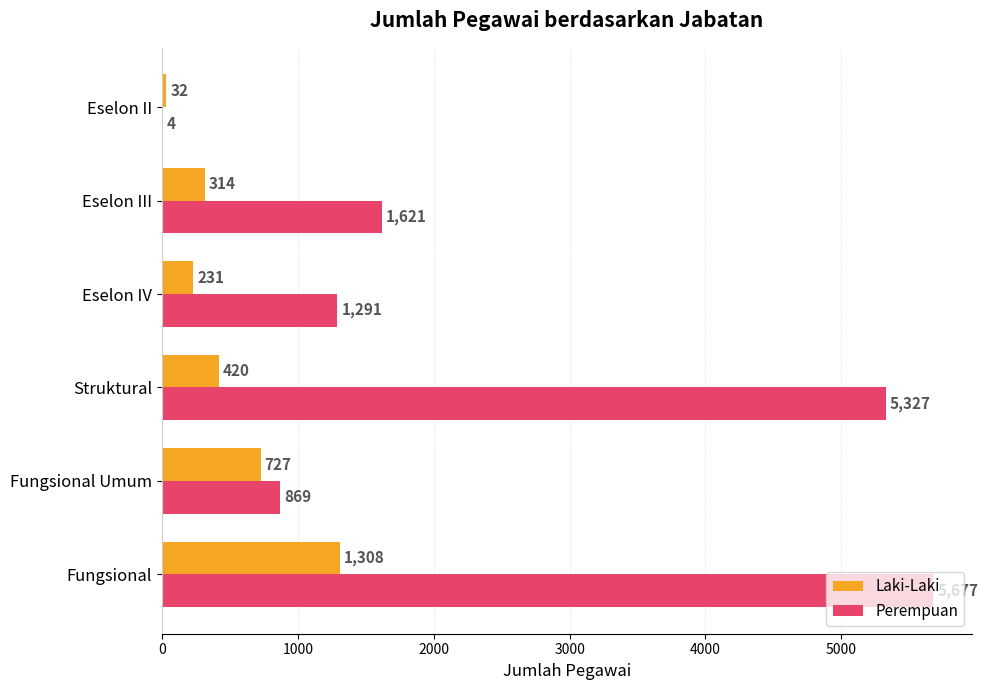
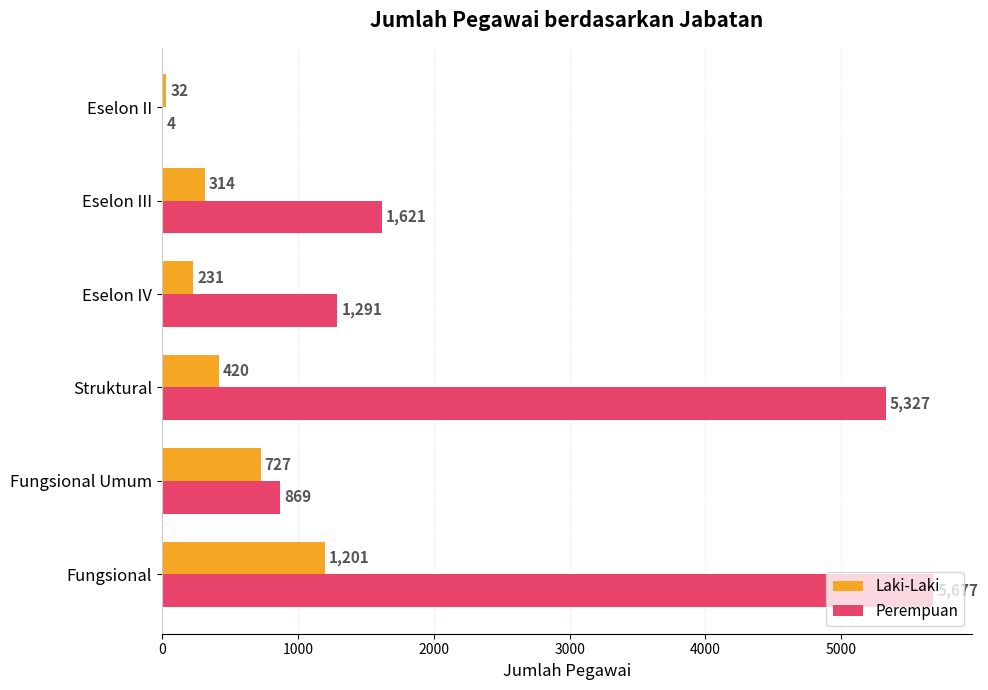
  {
    "Laki-Laki": {
      "Eselon II": "32",
      "Eselon III": "314",
      "Eselon IV": "231",
      "Struktural": "420",
      "Fungsional Umum": "727",
-     "Fungsional": "1,308"
+     "Fungsional": "1,201"
    },
    "Perempuan": {
      "Eselon II": "4",
      "Eselon III": "1,621",
      "Eselon IV": "1,291",
      "Struktural": "5,327",
      "Fungsional Umum": "869"
    }
  }
